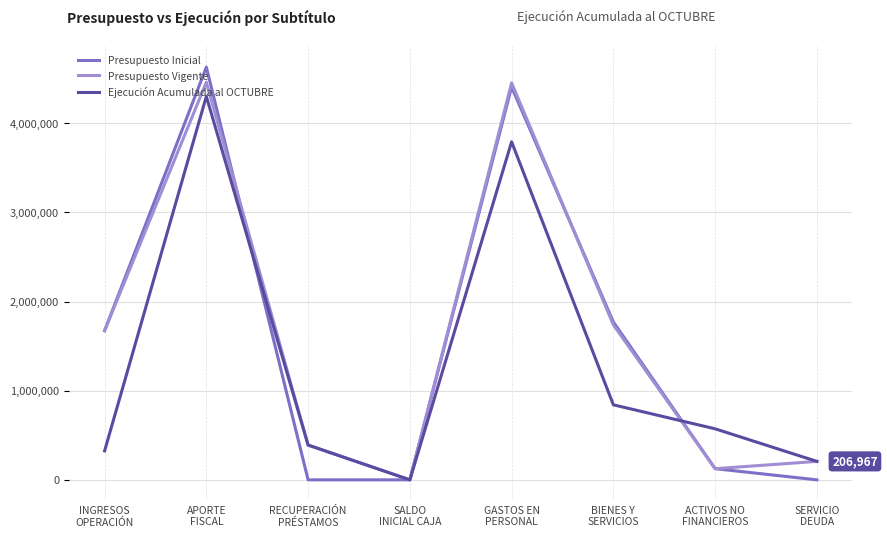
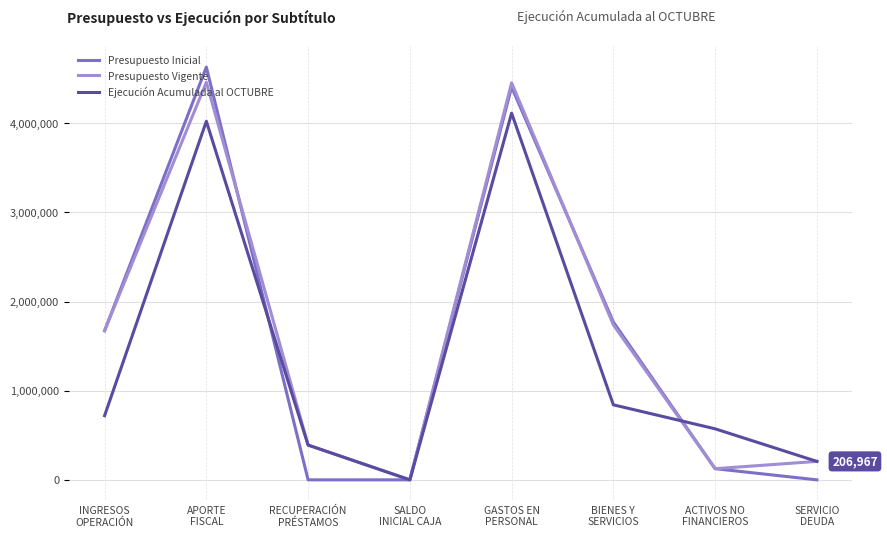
  {
    "Ejecución Acumulada al OCTUBRE": {
-     "INGRESOS OPERACIÓN": "300,000",
-     "APORTE FISCAL": "4,300,000",
-     "GASTOS EN PERSONAL": "3,800,000",
+     "INGRESOS OPERACIÓN": "700,000",
+     "APORTE FISCAL": "4,000,000",
+     "GASTOS EN PERSONAL": "4,100,000",
      "BIENES Y SERVICIOS": "800,000",
      "ACTIVOS NO FINANCIEROS": "600,000"
    }
  }
